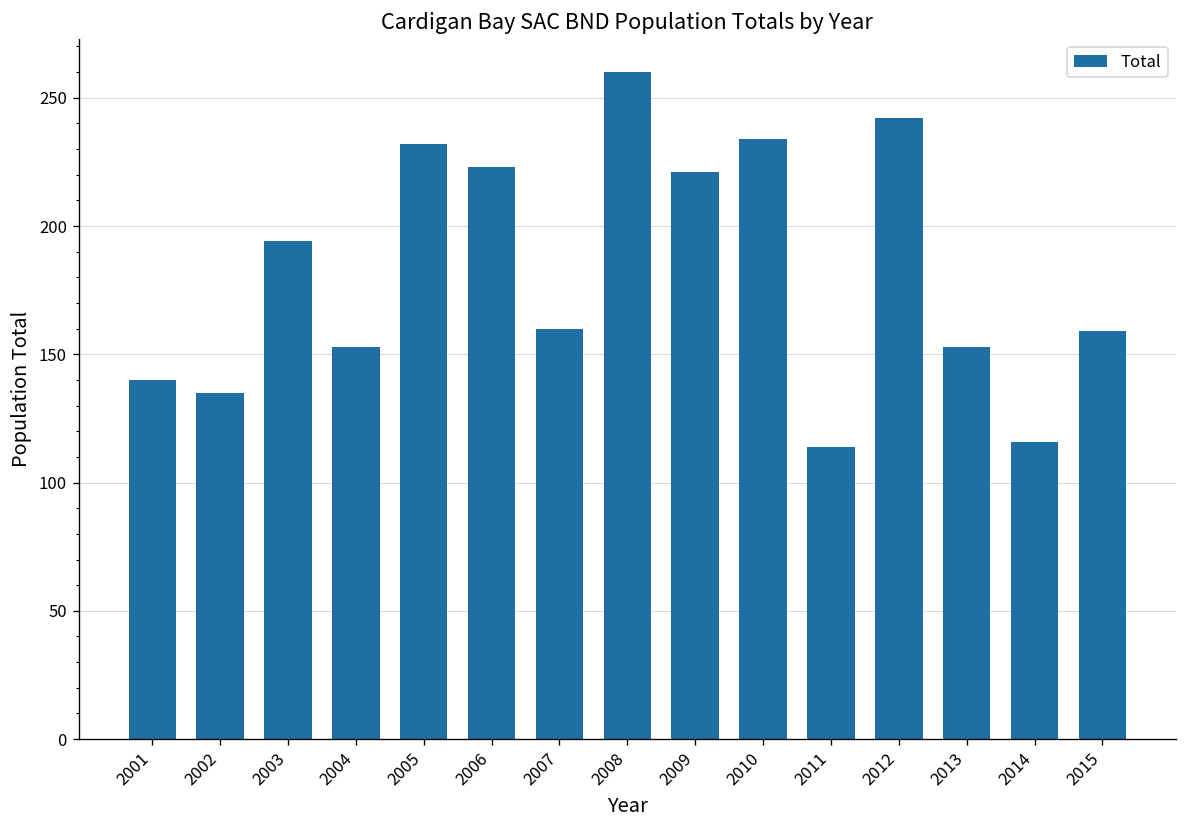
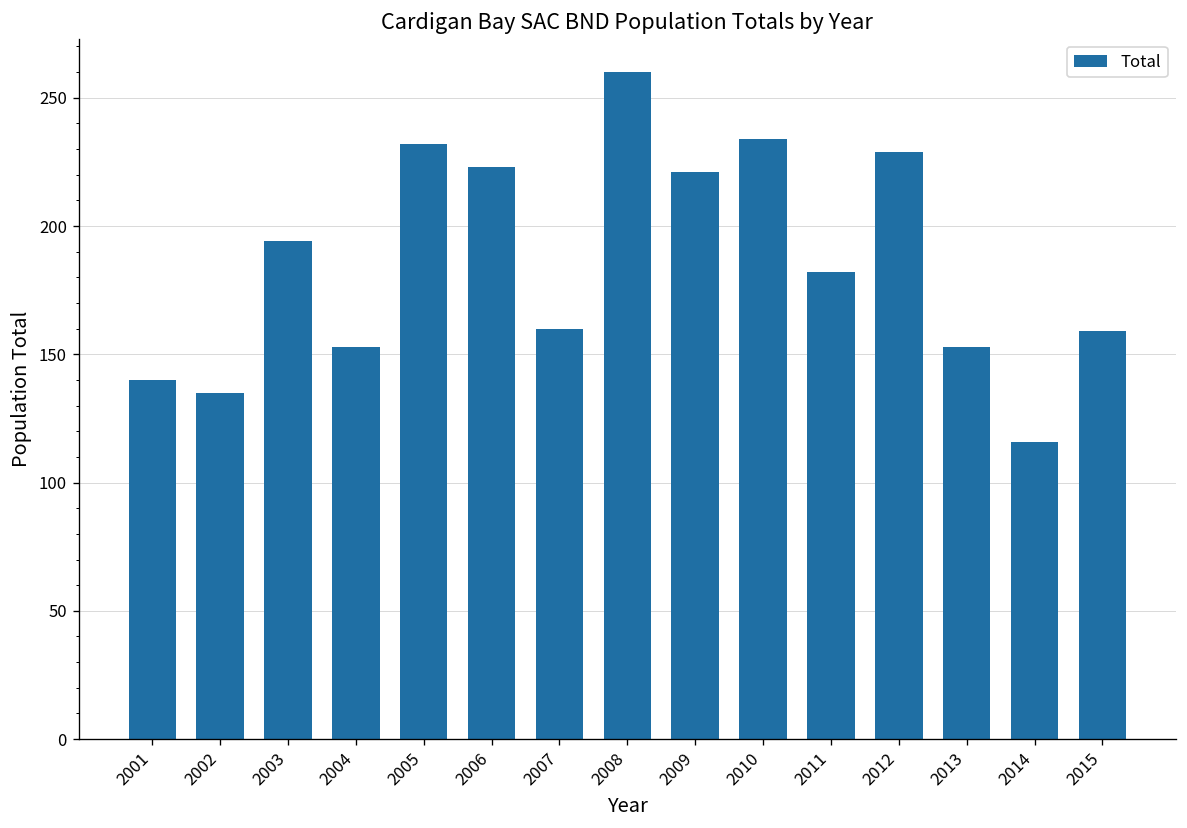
  {
    "2001": 140,
    "2002": 135,
    "2003": 194,
    "2004": 153,
    "2005": 232,
    "2006": 223,
    "2007": 160,
    "2008": 260,
    "2009": 221,
    "2010": 234,
-   "2011": 114,
-   "2012": 242,
+   "2011": 182,
+   "2012": 229,
    "2013": 153,
    "2014": 116,
    "2015": 159
  }
